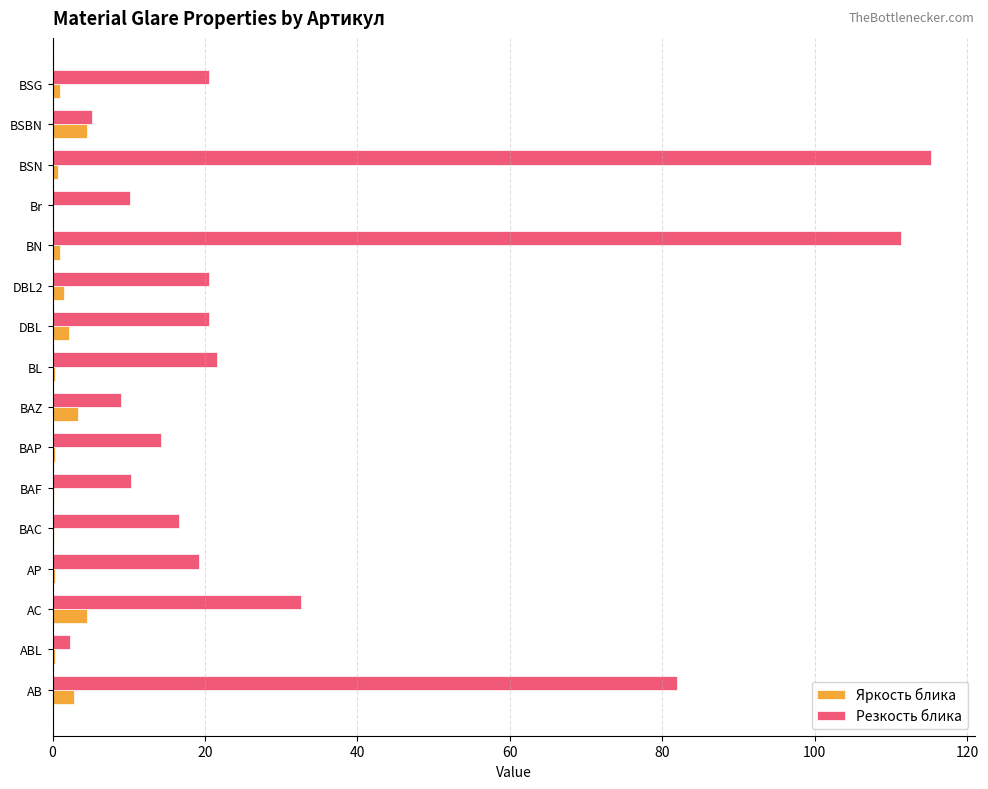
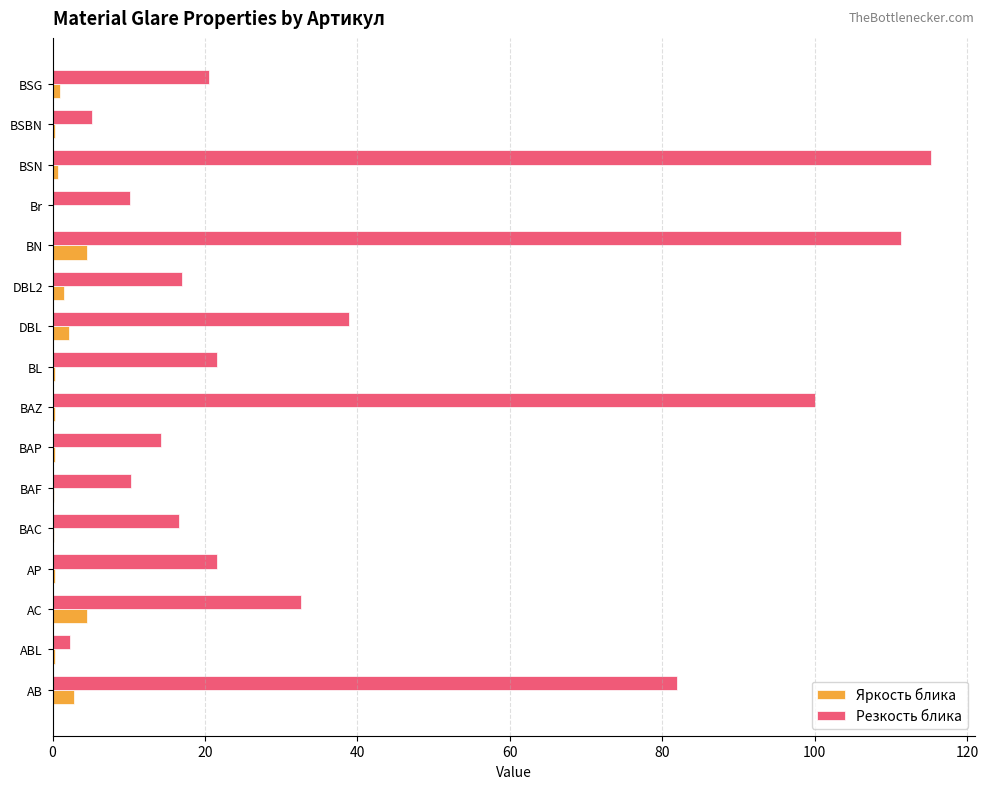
  {
    "Яркость блика": {
      "BSG": 1,
-     "BSBN": 5,
+     "BSBN": 0,
      "BSN": 1,
-     "BN": 1,
+     "BN": 5,
      "DBL2": 1,
      "DBL": 2,
      "BL": 0,
-     "BAZ": 3,
+     "BAZ": 0,
      "BAP": 0,
      "AP": 0,
      "AC": 4,
      "ABL": 0,
      "AB": 3
    },
    "Резкость блика": {
      "BSG": 20,
      "BSBN": 5,
      "BSN": 115,
      "Br": 10,
      "BN": 111,
-     "DBL2": 20,
-     "DBL": 20,
+     "DBL2": 17,
+     "DBL": 39,
      "BL": 22,
-     "BAZ": 9,
+     "BAZ": 100,
      "BAP": 14,
      "BAF": 10,
      "BAC": 17,
-     "AP": 19,
+     "AP": 22,
      "AC": 33,
      "ABL": 2,
      "AB": 82
    }
  }
